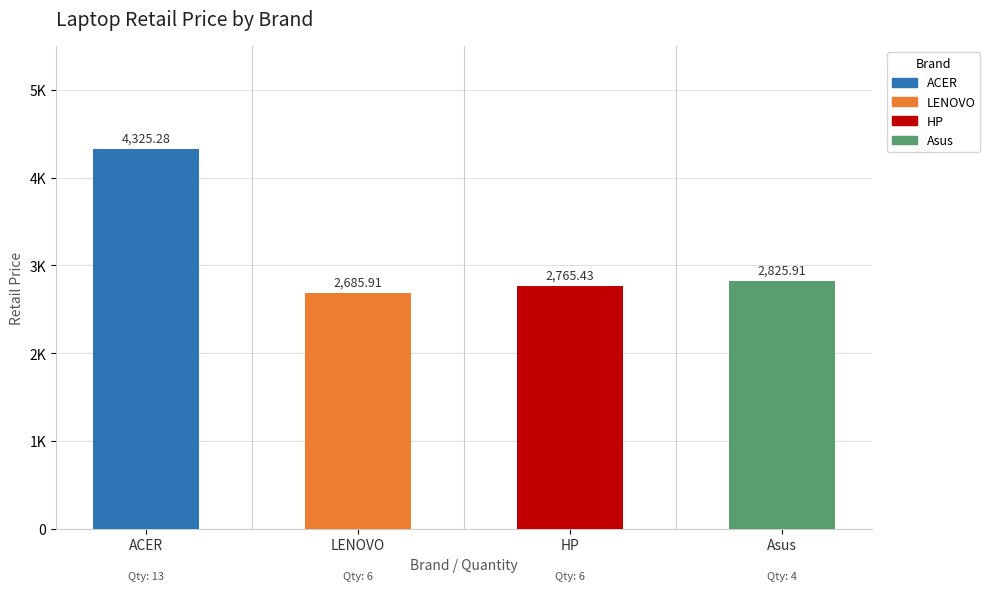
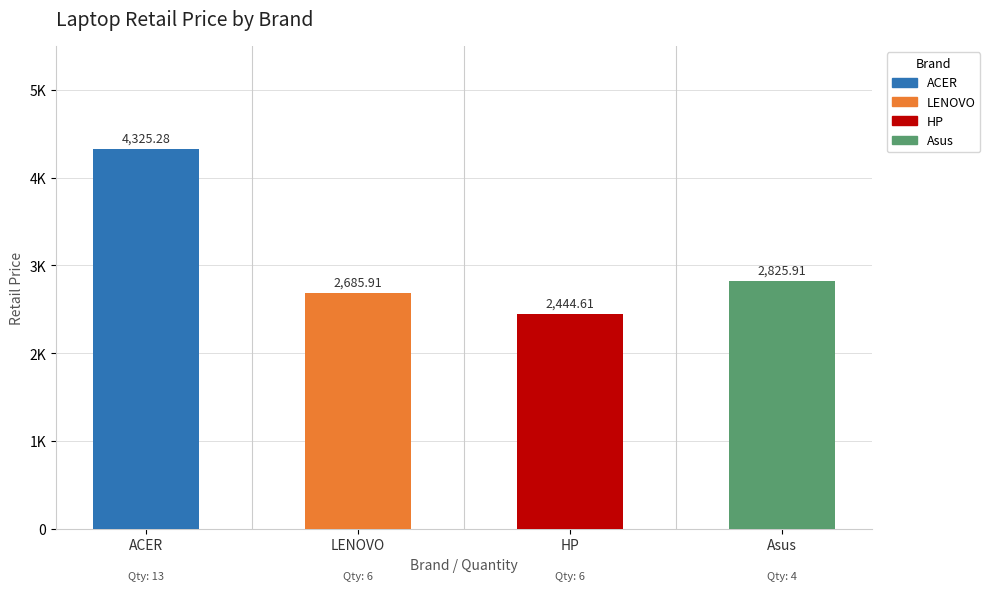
  {
    "ACER": "4,325.28",
    "LENOVO": "2,685.91",
-   "HP": "2,765.43",
+   "HP": "2,444.61",
    "Asus": "2,825.91"
  }
